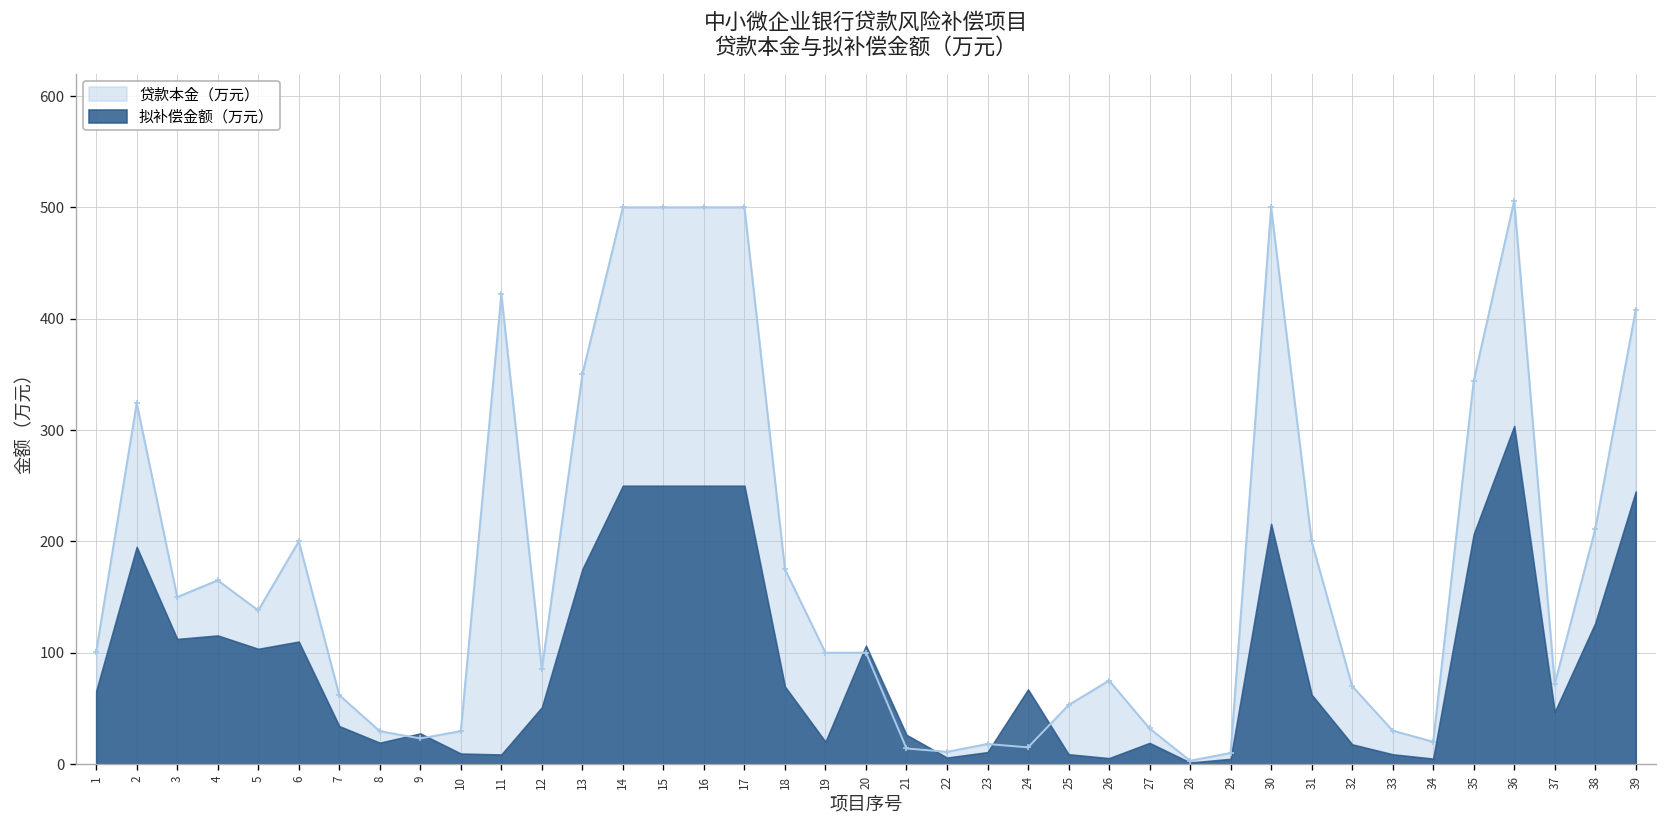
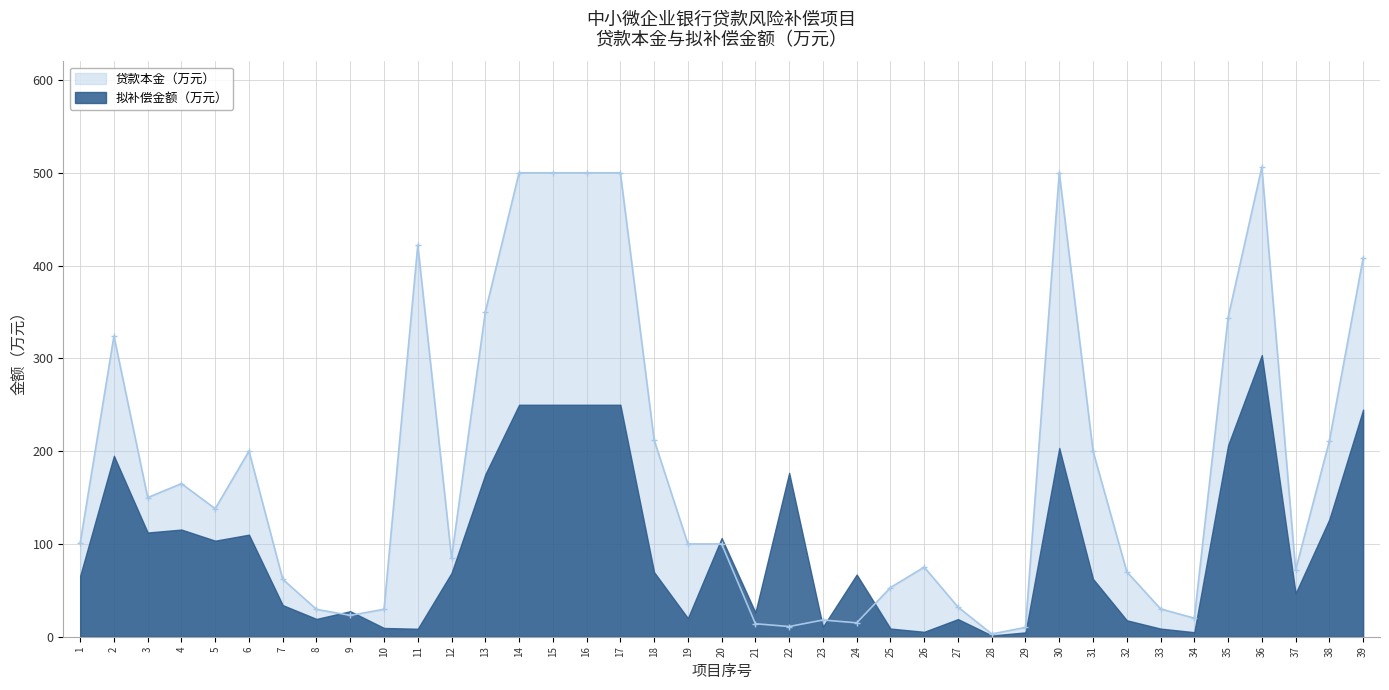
  {
    "贷款本金（万元）": {
      "1": 100,
      "2": 320,
      "3": 150,
      "4": 170,
      "5": 140,
      "6": 200,
      "7": 60,
      "8": 30,
      "9": 20,
      "10": 30,
      "11": 420,
      "12": 90,
      "13": 350,
      "14": 500,
      "15": 500,
      "16": 500,
      "17": 500,
-     "18": 180,
+     "18": 210,
      "19": 100,
      "20": 100,
      "21": 10,
      "22": 10,
      "23": 20,
      "24": 20,
      "25": 50,
      "26": 80,
      "27": 30,
      "29": 10,
      "30": 500,
      "31": 200,
      "32": 70,
      "33": 30,
      "34": 20,
      "35": 340,
      "36": 510,
      "37": 70,
      "38": 210,
      "39": 410
    },
    "拟补偿金额（万元）": {
      "1": 70,
      "2": 200,
      "3": 110,
      "4": 120,
      "5": 100,
      "6": 110,
      "7": 30,
      "8": 20,
      "9": 30,
      "10": 10,
      "11": 10,
-     "12": 50,
+     "12": 70,
      "13": 180,
      "14": 250,
      "15": 250,
      "16": 250,
      "17": 250,
      "18": 70,
      "19": 20,
      "20": 110,
      "21": 30,
-     "22": 10,
+     "22": 180,
      "23": 10,
      "24": 70,
      "25": 10,
      "26": 10,
      "27": 20,
      "29": 0,
-     "30": 220,
+     "30": 200,
      "31": 60,
      "32": 20,
      "33": 10,
      "34": 0,
      "35": 210,
      "36": 300,
      "37": 50,
      "38": 130,
      "39": 240
    }
  }
